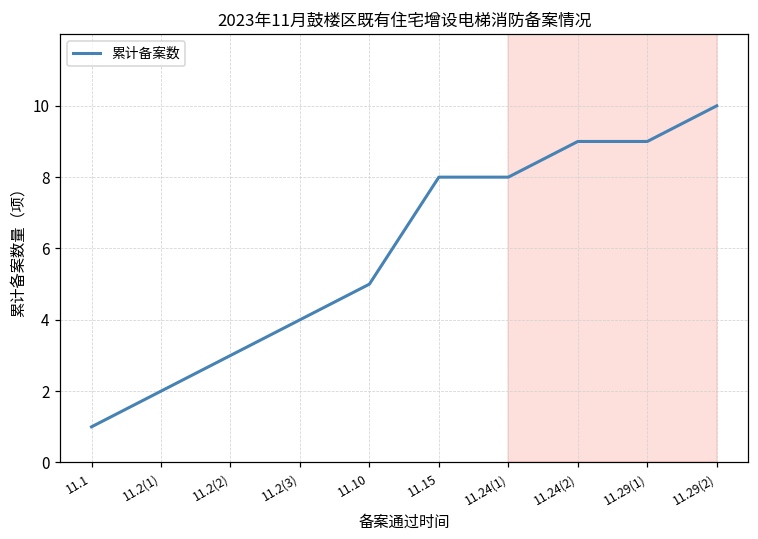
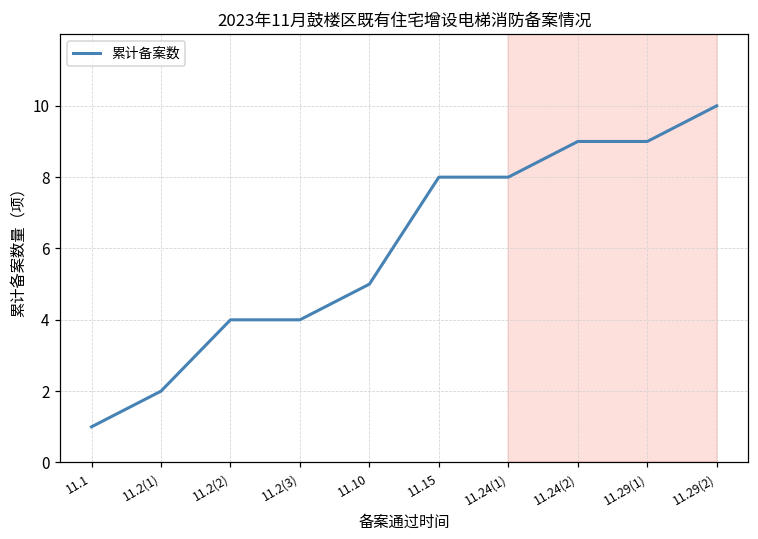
  {
    "11.1": 1,
    "11.2(1)": 2,
-   "11.2(2)": 3,
+   "11.2(2)": 4,
    "11.2(3)": 4,
    "11.10": 5,
    "11.15": 8,
    "11.24(1)": 8,
    "11.24(2)": 9,
    "11.29(1)": 9,
    "11.29(2)": 10
  }
